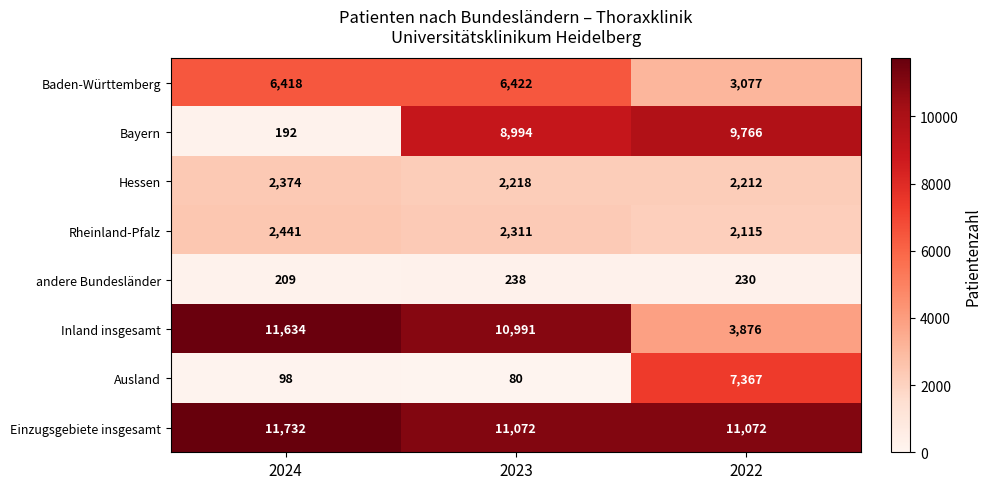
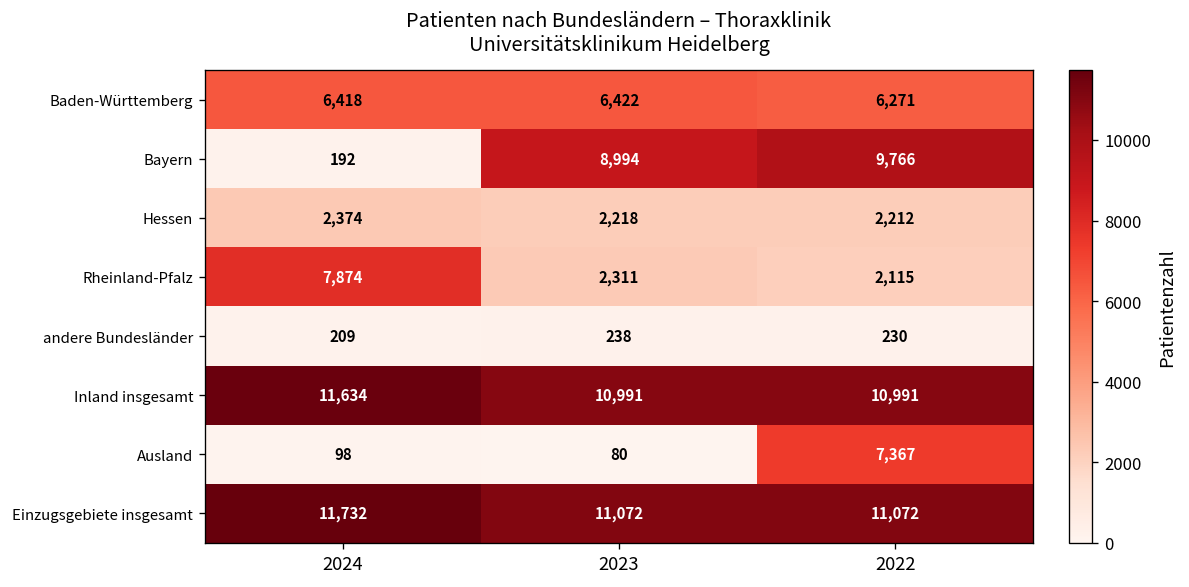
  {
    "Baden-Württemberg": {
      "2024": "6,418",
      "2023": "6,422",
-     "2022": "3,077"
+     "2022": "6,271"
    },
    "Bayern": {
      "2024": "192",
      "2023": "8,994",
      "2022": "9,766"
    },
    "Hessen": {
      "2024": "2,374",
      "2023": "2,218",
      "2022": "2,212"
    },
    "Rheinland-Pfalz": {
-     "2024": "2,441",
+     "2024": "7,874",
      "2023": "2,311",
      "2022": "2,115"
    },
    "andere Bundesländer": {
      "2024": "209",
      "2023": "238",
      "2022": "230"
    },
    "Inland insgesamt": {
      "2024": "11,634",
      "2023": "10,991",
-     "2022": "3,876"
+     "2022": "10,991"
    },
    "Ausland": {
      "2024": "98",
      "2023": "80",
      "2022": "7,367"
    },
    "Einzugsgebiete insgesamt": {
      "2024": "11,732",
      "2023": "11,072",
      "2022": "11,072"
    }
  }
